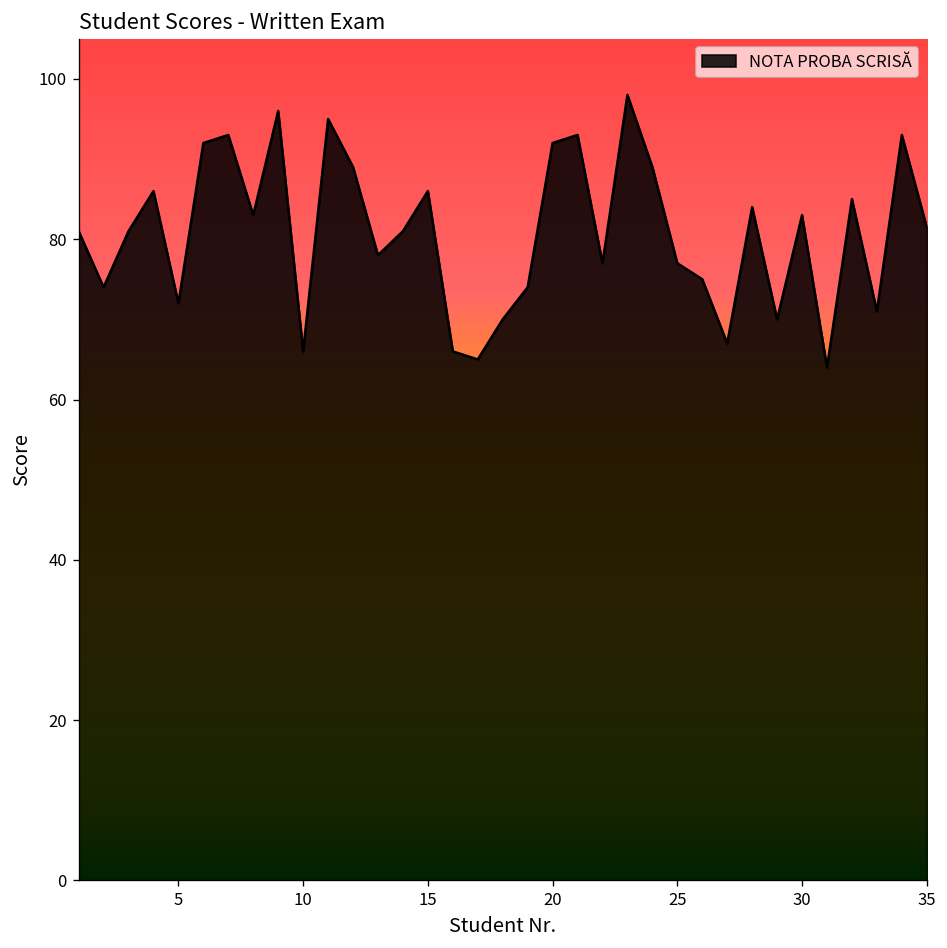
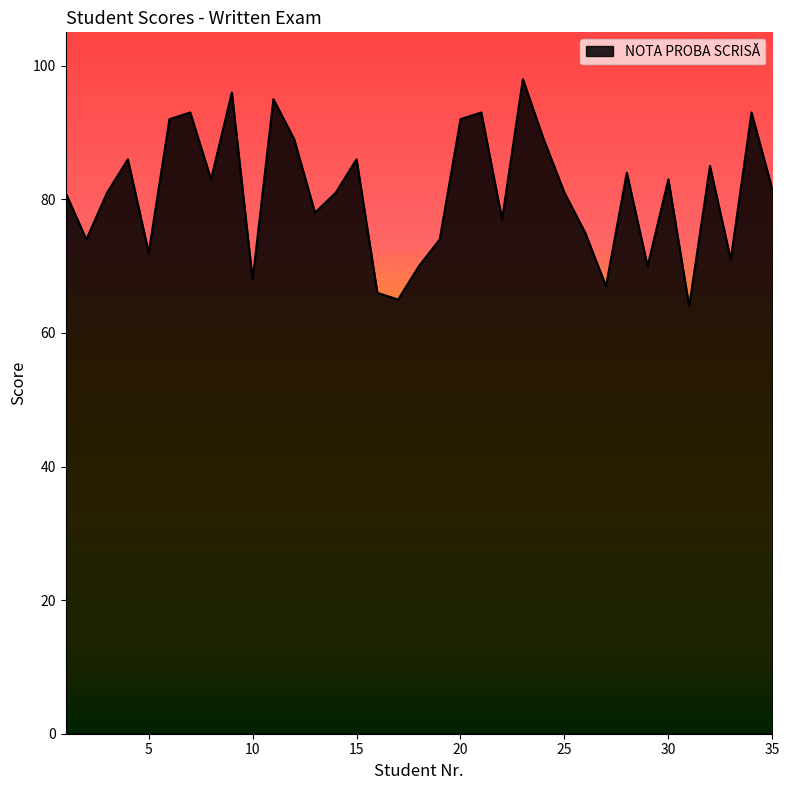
  {
    "5": 72,
-   "10": 66,
+   "10": 68,
    "15": 86,
    "20": 92,
-   "25": 77,
+   "25": 81,
    "30": 83,
    "35": 82
  }
